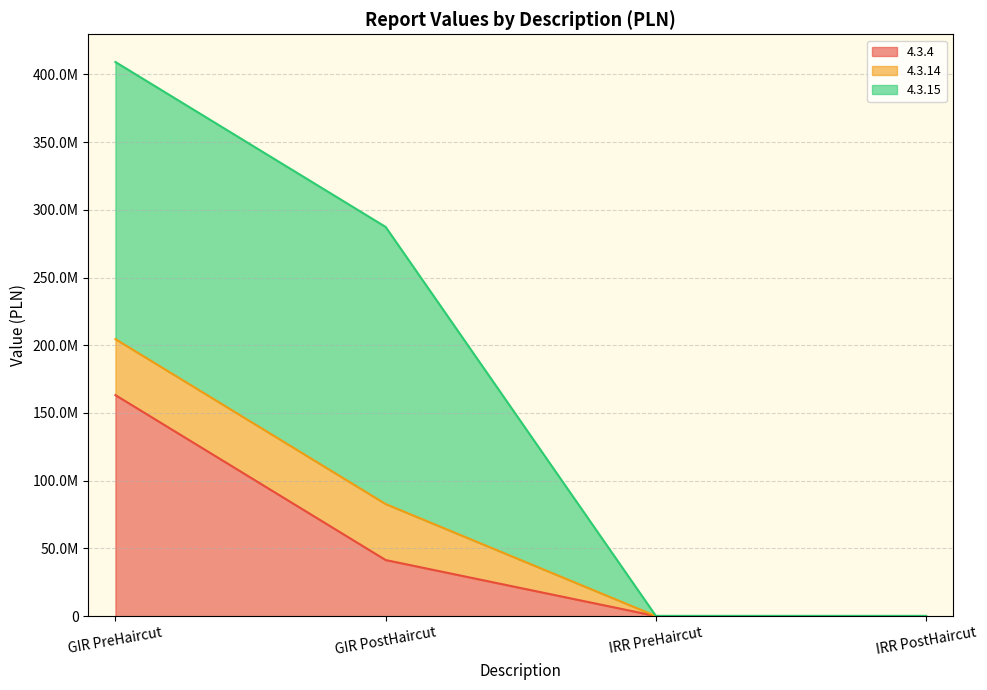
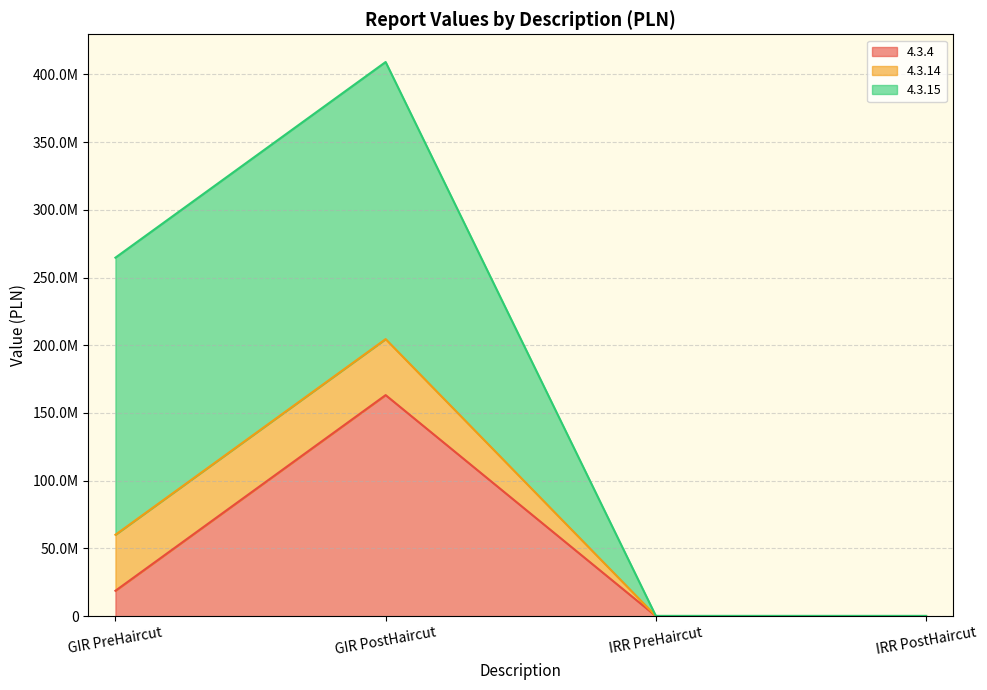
  {
    "4.3.4": {
-     "GIR PreHaircut": 163000000,
-     "GIR PostHaircut": 41000000
+     "GIR PreHaircut": 19000000,
+     "GIR PostHaircut": 163000000
    },
    "4.3.14": {
      "GIR PreHaircut": 41000000,
      "GIR PostHaircut": 41000000
    },
    "4.3.15": {
      "GIR PreHaircut": 205000000,
      "GIR PostHaircut": 205000000
    }
  }
